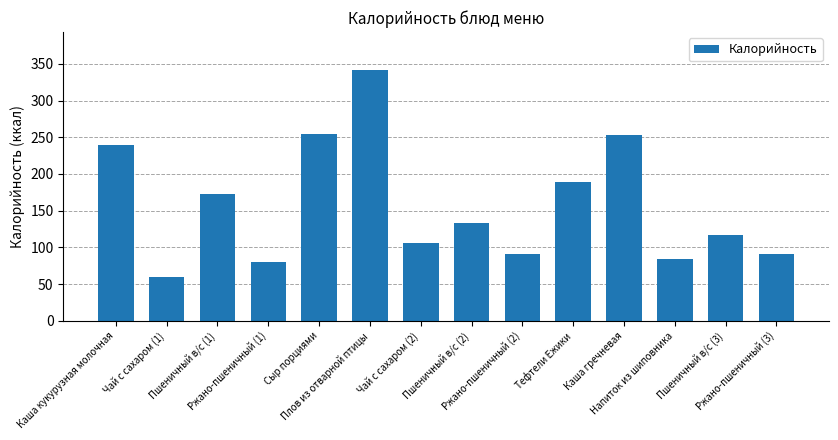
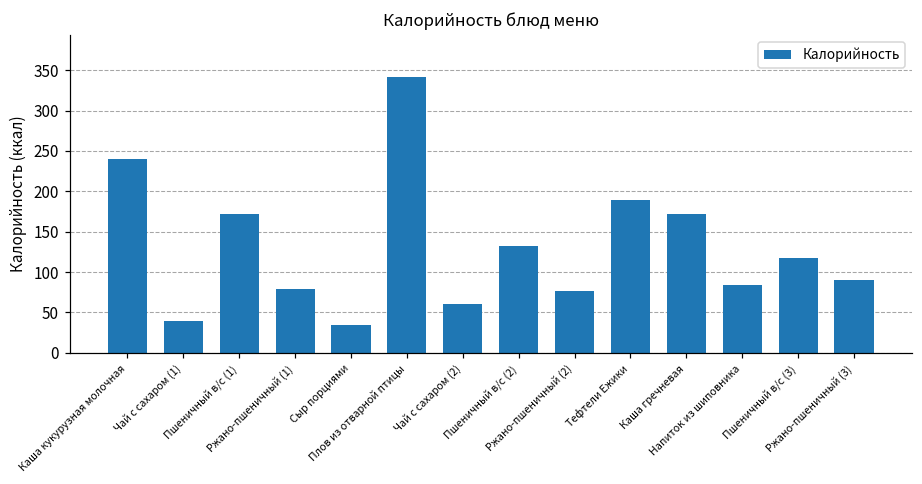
  {
    "Каша кукурузная молочная": 240,
-   "Чай с сахаром (1)": 60,
+   "Чай с сахаром (1)": 40,
    "Пшеничный в/с (1)": 170,
    "Ржано-пшеничный (1)": 80,
-   "Сыр порциями": 260,
+   "Сыр порциями": 30,
    "Плов из отварной птицы": 340,
-   "Чай с сахаром (2)": 110,
+   "Чай с сахаром (2)": 60,
    "Пшеничный в/с (2)": 130,
-   "Ржано-пшеничный (2)": 90,
+   "Ржано-пшеничный (2)": 80,
    "Тефтели Ежики": 190,
-   "Каша гречневая": 250,
+   "Каша гречневая": 170,
    "Напиток из шиповника": 80,
    "Пшеничный в/с (3)": 120,
    "Ржано-пшеничный (3)": 90
  }
